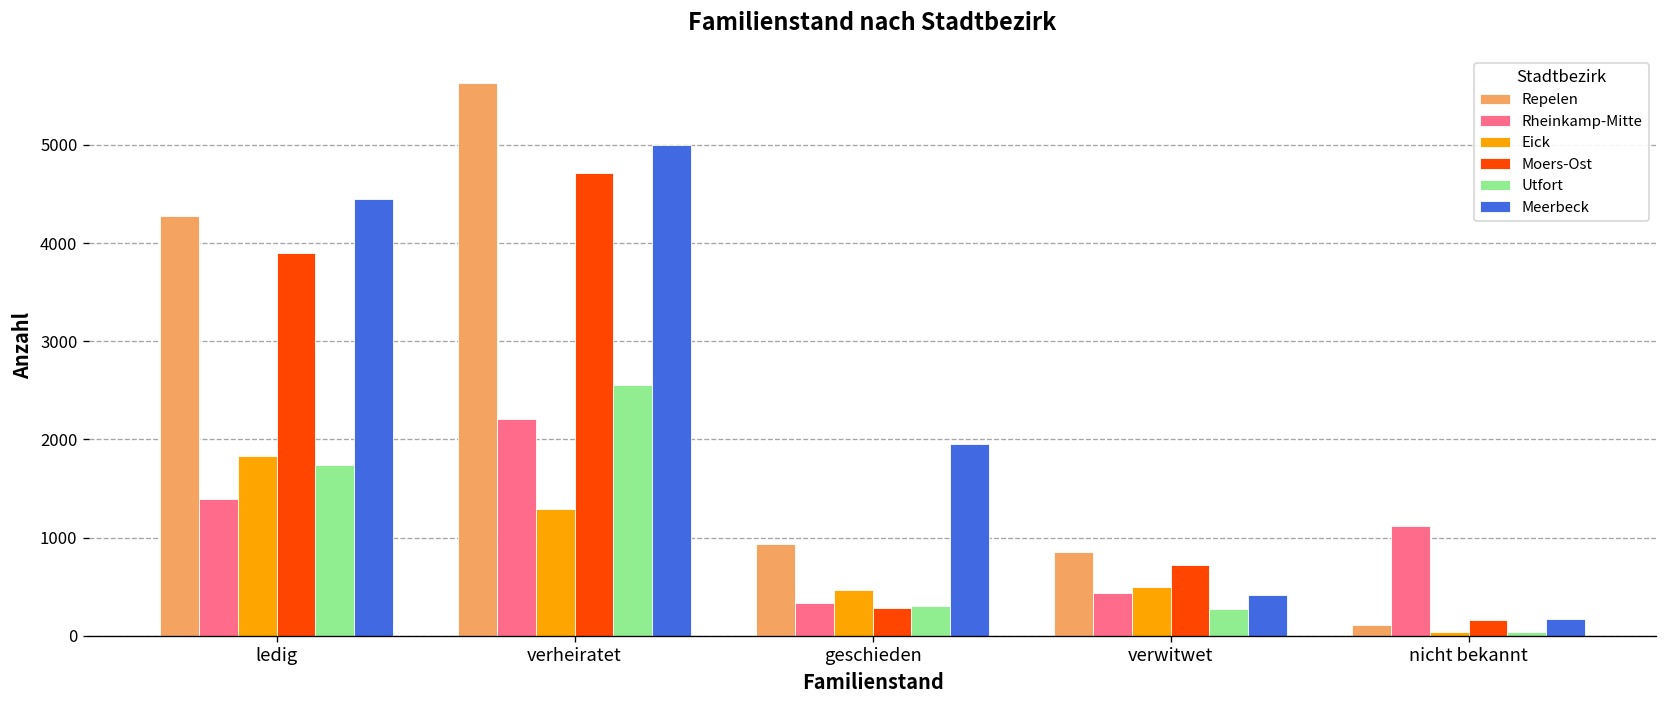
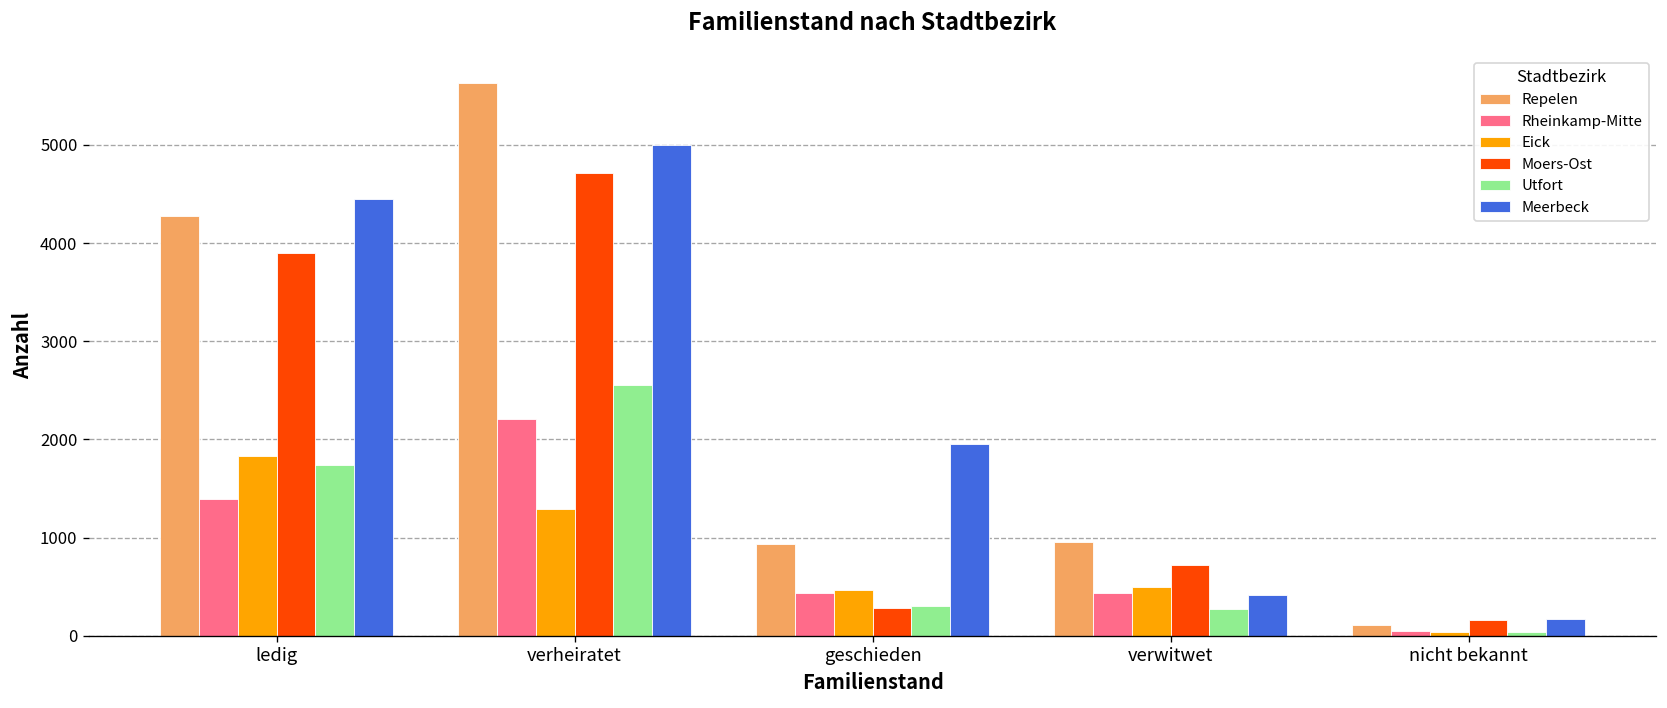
  {
    "Repelen": {
      "ledig": 4300,
      "verheiratet": 5600,
      "geschieden": 900,
-     "verwitwet": 900,
+     "verwitwet": 1000,
      "nicht bekannt": 100
    },
    "Rheinkamp-Mitte": {
      "ledig": 1400,
      "verheiratet": 2200,
-     "geschieden": 300,
+     "geschieden": 400,
      "verwitwet": 400,
-     "nicht bekannt": 1100
+     "nicht bekannt": 100
    },
    "Eick": {
      "ledig": 1800,
      "verheiratet": 1300,
      "geschieden": 500,
      "verwitwet": 500,
      "nicht bekannt": 0
    },
    "Moers-Ost": {
      "ledig": 3900,
      "verheiratet": 4700,
      "geschieden": 300,
      "verwitwet": 700,
      "nicht bekannt": 200
    },
    "Utfort": {
      "ledig": 1700,
      "verheiratet": 2600,
      "geschieden": 300,
      "verwitwet": 300,
      "nicht bekannt": 0
    },
    "Meerbeck": {
      "ledig": 4500,
      "verheiratet": 5000,
      "geschieden": 2000,
      "verwitwet": 400,
      "nicht bekannt": 200
    }
  }
